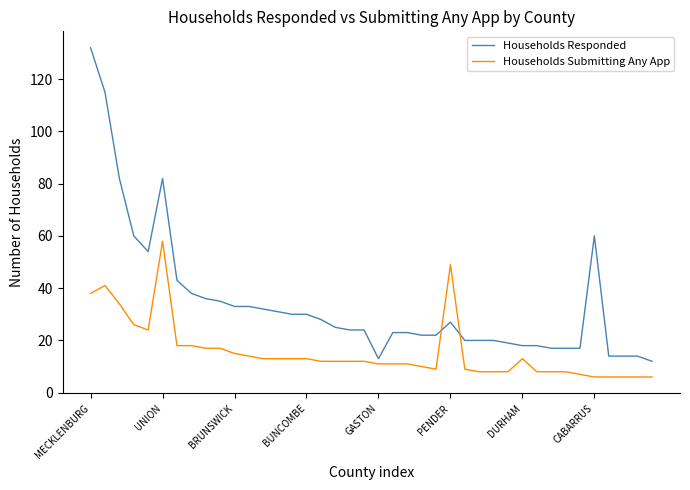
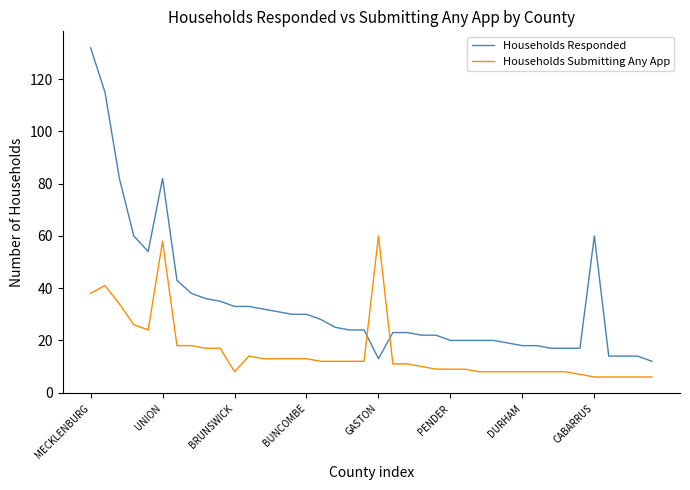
  {
    "Households Responded": {
      "MECKLENBURG": 132,
      "UNION": 82,
      "BRUNSWICK": 33,
      "BUNCOMBE": 30,
      "GASTON": 13,
-     "PENDER": 27,
+     "PENDER": 20,
      "DURHAM": 18,
      "CABARRUS": 60
    },
    "Households Submitting Any App": {
      "MECKLENBURG": 38,
      "UNION": 58,
-     "BRUNSWICK": 15,
+     "BRUNSWICK": 8,
      "BUNCOMBE": 13,
-     "GASTON": 11,
-     "PENDER": 49,
-     "DURHAM": 13,
+     "GASTON": 60,
+     "PENDER": 9,
+     "DURHAM": 8,
      "CABARRUS": 6
    }
  }
